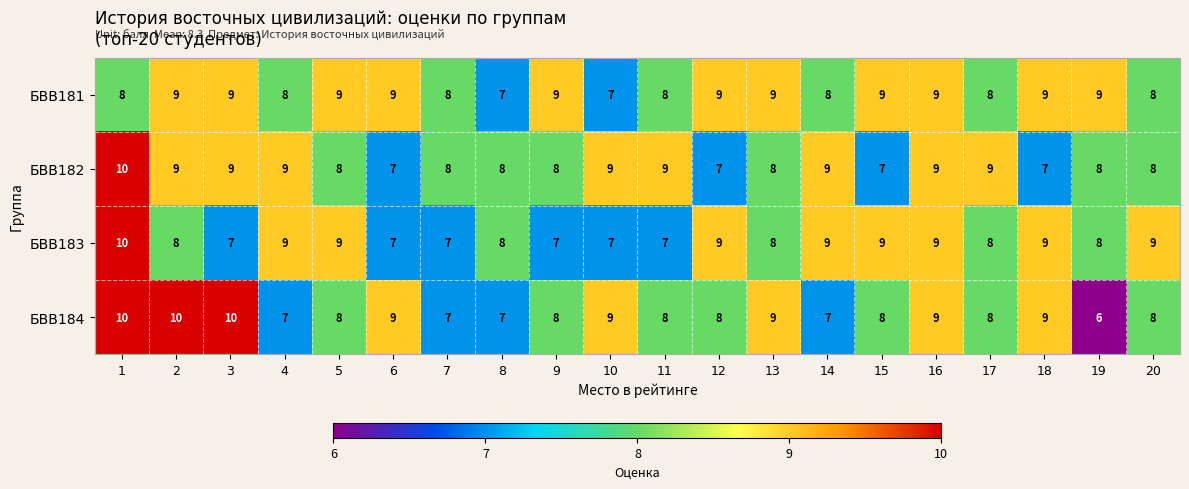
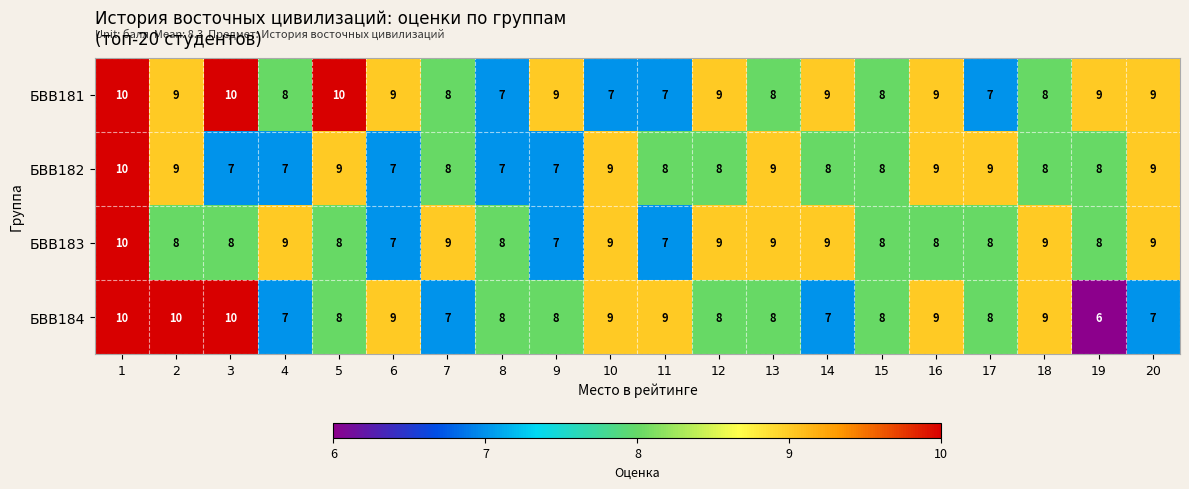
  {
    "БВВ181": {
-     "1": 8,
+     "1": 10,
      "2": 9,
-     "3": 9,
+     "3": 10,
      "4": 8,
-     "5": 9,
+     "5": 10,
      "6": 9,
      "7": 8,
      "8": 7,
      "9": 9,
      "10": 7,
-     "11": 8,
+     "11": 7,
      "12": 9,
-     "13": 9,
-     "14": 8,
-     "15": 9,
+     "13": 8,
+     "14": 9,
+     "15": 8,
      "16": 9,
-     "17": 8,
-     "18": 9,
+     "17": 7,
+     "18": 8,
      "19": 9,
-     "20": 8
+     "20": 9
    },
    "БВВ182": {
      "1": 10,
      "2": 9,
-     "3": 9,
-     "4": 9,
-     "5": 8,
+     "3": 7,
+     "4": 7,
+     "5": 9,
      "6": 7,
      "7": 8,
-     "8": 8,
-     "9": 8,
+     "8": 7,
+     "9": 7,
      "10": 9,
-     "11": 9,
-     "12": 7,
-     "13": 8,
-     "14": 9,
-     "15": 7,
+     "11": 8,
+     "12": 8,
+     "13": 9,
+     "14": 8,
+     "15": 8,
      "16": 9,
      "17": 9,
-     "18": 7,
+     "18": 8,
      "19": 8,
-     "20": 8
+     "20": 9
    },
    "БВВ183": {
      "1": 10,
      "2": 8,
-     "3": 7,
+     "3": 8,
      "4": 9,
-     "5": 9,
+     "5": 8,
      "6": 7,
-     "7": 7,
+     "7": 9,
      "8": 8,
      "9": 7,
-     "10": 7,
+     "10": 9,
      "11": 7,
      "12": 9,
-     "13": 8,
+     "13": 9,
      "14": 9,
-     "15": 9,
-     "16": 9,
+     "15": 8,
+     "16": 8,
      "17": 8,
      "18": 9,
      "19": 8,
      "20": 9
    },
    "БВВ184": {
      "1": 10,
      "2": 10,
      "3": 10,
      "4": 7,
      "5": 8,
      "6": 9,
      "7": 7,
-     "8": 7,
+     "8": 8,
      "9": 8,
      "10": 9,
-     "11": 8,
+     "11": 9,
      "12": 8,
-     "13": 9,
+     "13": 8,
      "14": 7,
      "15": 8,
      "16": 9,
      "17": 8,
      "18": 9,
      "19": 6,
-     "20": 8
+     "20": 7
    }
  }
